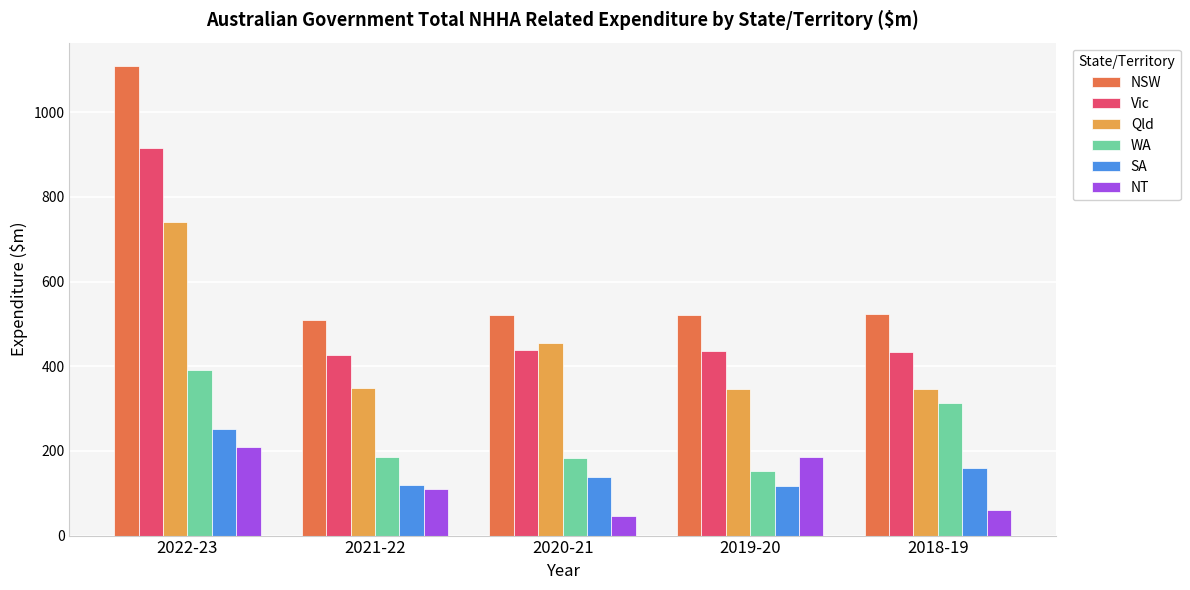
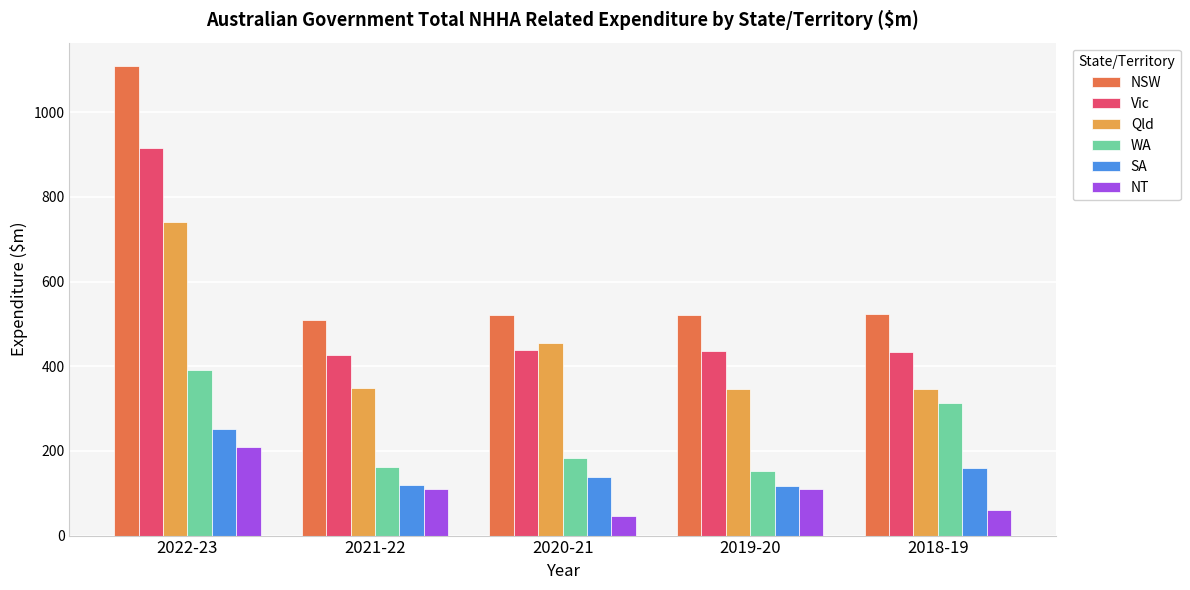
  {
    "WA": {
      "2022-23": 390,
-     "2021-22": 190,
+     "2021-22": 160,
      "2020-21": 180,
      "2019-20": 150,
      "2018-19": 310
    },
    "SA": {
      "2022-23": 250,
      "2021-22": 120,
      "2020-21": 140,
      "2019-20": 120,
      "2018-19": 160
    },
    "NT": {
      "2022-23": 210,
      "2021-22": 110,
      "2020-21": 50,
-     "2019-20": 190,
+     "2019-20": 110,
      "2018-19": 60
    }
  }
